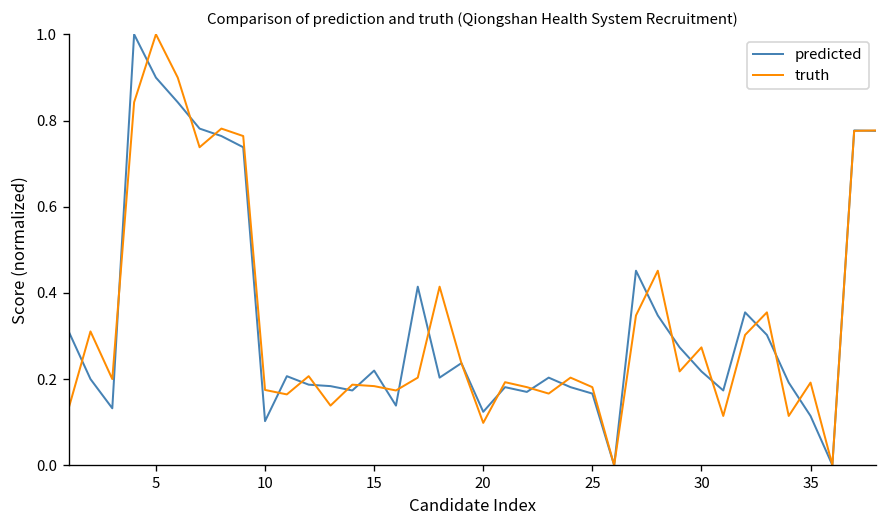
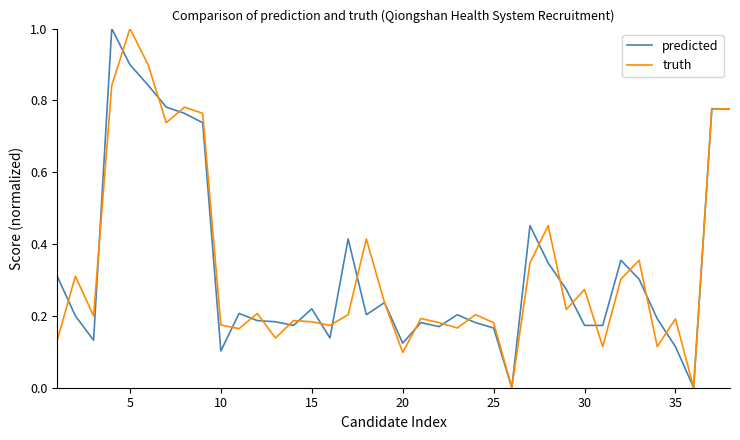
  {
    "predicted": {
      "5": 0.90,
      "10": 0.10,
      "15": 0.22,
      "20": 0.12,
      "25": 0.17,
-     "30": 0.22,
+     "30": 0.17,
      "35": 0.11
    },
    "truth": {
      "5": 1.00,
      "10": 0.17,
      "15": 0.18,
      "20": 0.10,
      "25": 0.18,
      "30": 0.27,
      "35": 0.19
    }
  }
